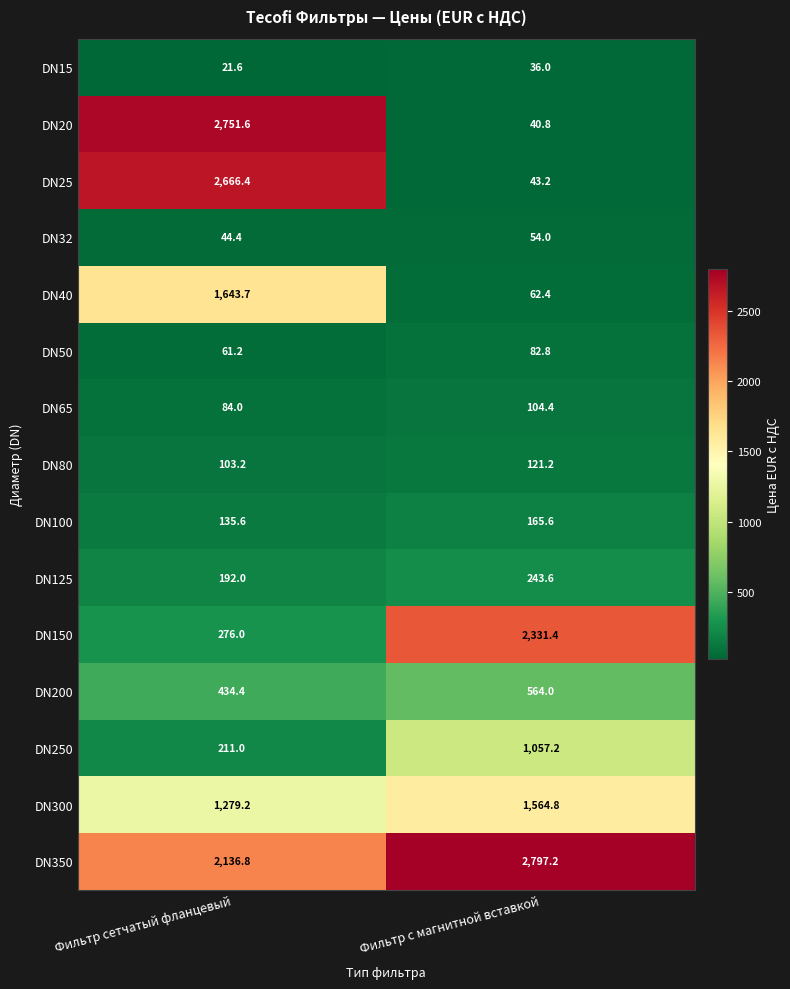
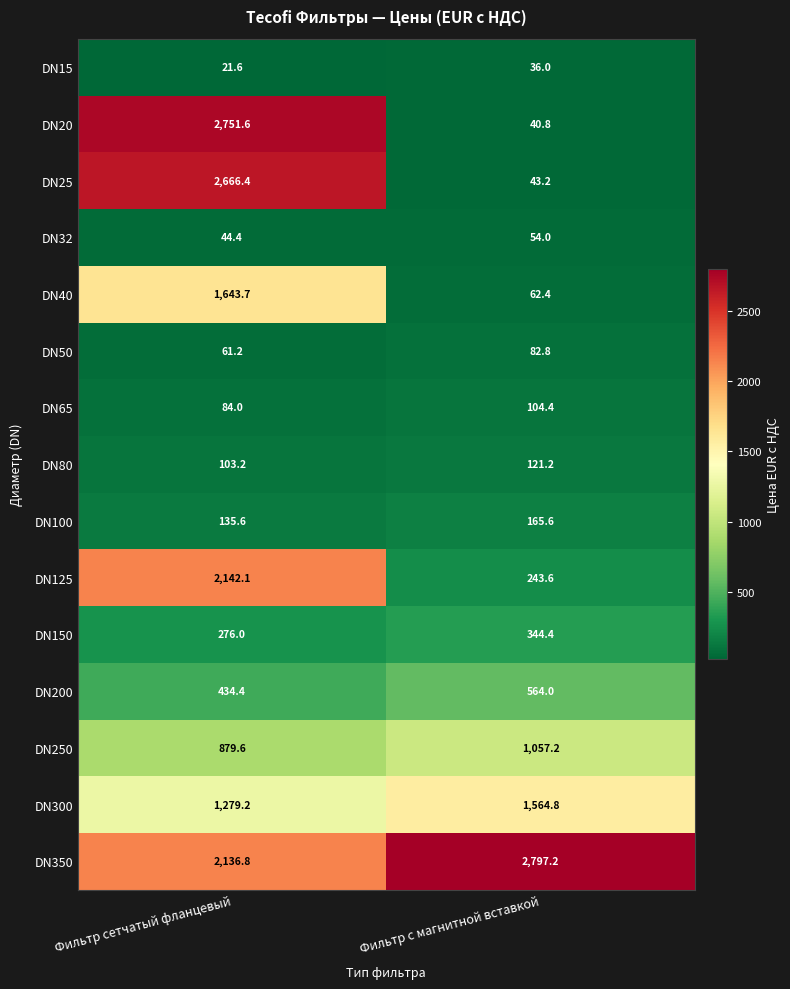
  {
    "DN15": {
      "Фильтр сетчатый фланцевый": "21.6",
      "Фильтр с магнитной вставкой": "36.0"
    },
    "DN20": {
      "Фильтр сетчатый фланцевый": "2,751.6",
      "Фильтр с магнитной вставкой": "40.8"
    },
    "DN25": {
      "Фильтр сетчатый фланцевый": "2,666.4",
      "Фильтр с магнитной вставкой": "43.2"
    },
    "DN32": {
      "Фильтр сетчатый фланцевый": "44.4",
      "Фильтр с магнитной вставкой": "54.0"
    },
    "DN40": {
      "Фильтр сетчатый фланцевый": "1,643.7",
      "Фильтр с магнитной вставкой": "62.4"
    },
    "DN50": {
      "Фильтр сетчатый фланцевый": "61.2",
      "Фильтр с магнитной вставкой": "82.8"
    },
    "DN65": {
      "Фильтр сетчатый фланцевый": "84.0",
      "Фильтр с магнитной вставкой": "104.4"
    },
    "DN80": {
      "Фильтр сетчатый фланцевый": "103.2",
      "Фильтр с магнитной вставкой": "121.2"
    },
    "DN100": {
      "Фильтр сетчатый фланцевый": "135.6",
      "Фильтр с магнитной вставкой": "165.6"
    },
    "DN125": {
-     "Фильтр сетчатый фланцевый": "192.0",
+     "Фильтр сетчатый фланцевый": "2,142.1",
      "Фильтр с магнитной вставкой": "243.6"
    },
    "DN150": {
      "Фильтр сетчатый фланцевый": "276.0",
-     "Фильтр с магнитной вставкой": "2,331.4"
+     "Фильтр с магнитной вставкой": "344.4"
    },
    "DN200": {
      "Фильтр сетчатый фланцевый": "434.4",
      "Фильтр с магнитной вставкой": "564.0"
    },
    "DN250": {
-     "Фильтр сетчатый фланцевый": "211.0",
+     "Фильтр сетчатый фланцевый": "879.6",
      "Фильтр с магнитной вставкой": "1,057.2"
    },
    "DN300": {
      "Фильтр сетчатый фланцевый": "1,279.2",
      "Фильтр с магнитной вставкой": "1,564.8"
    },
    "DN350": {
      "Фильтр сетчатый фланцевый": "2,136.8",
      "Фильтр с магнитной вставкой": "2,797.2"
    }
  }
